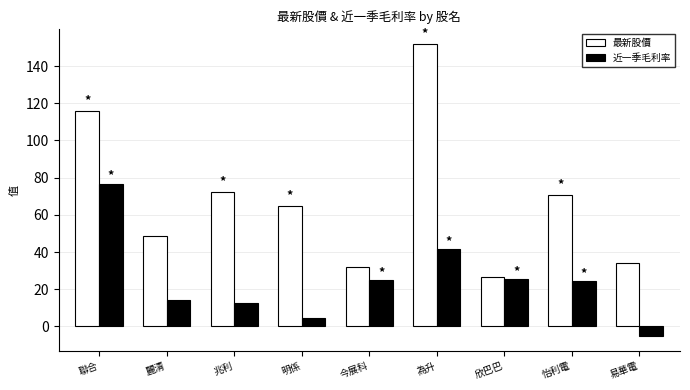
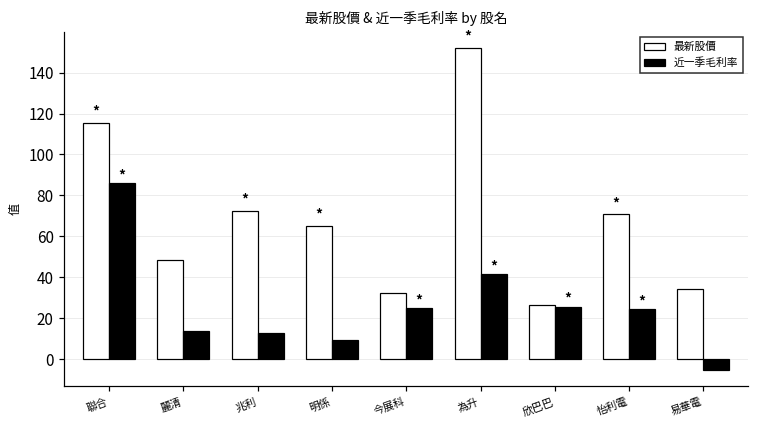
  {
    "最新股價": {
      "聯合": 116,
      "麗清": 48,
      "兆利": 72,
      "明係": 65,
      "今展科": 32,
      "為升": 152,
      "欣巴巴": 26,
      "怡利電": 71,
      "易華電": 34
    },
    "近一季毛利率": {
-     "聯合": 77,
+     "聯合": 86,
      "麗清": 14,
      "兆利": 13,
-     "明係": 5,
+     "明係": 9,
      "今展科": 25,
      "為升": 41,
      "欣巴巴": 25,
      "怡利電": 24,
      "易華電": -5
    }
  }
